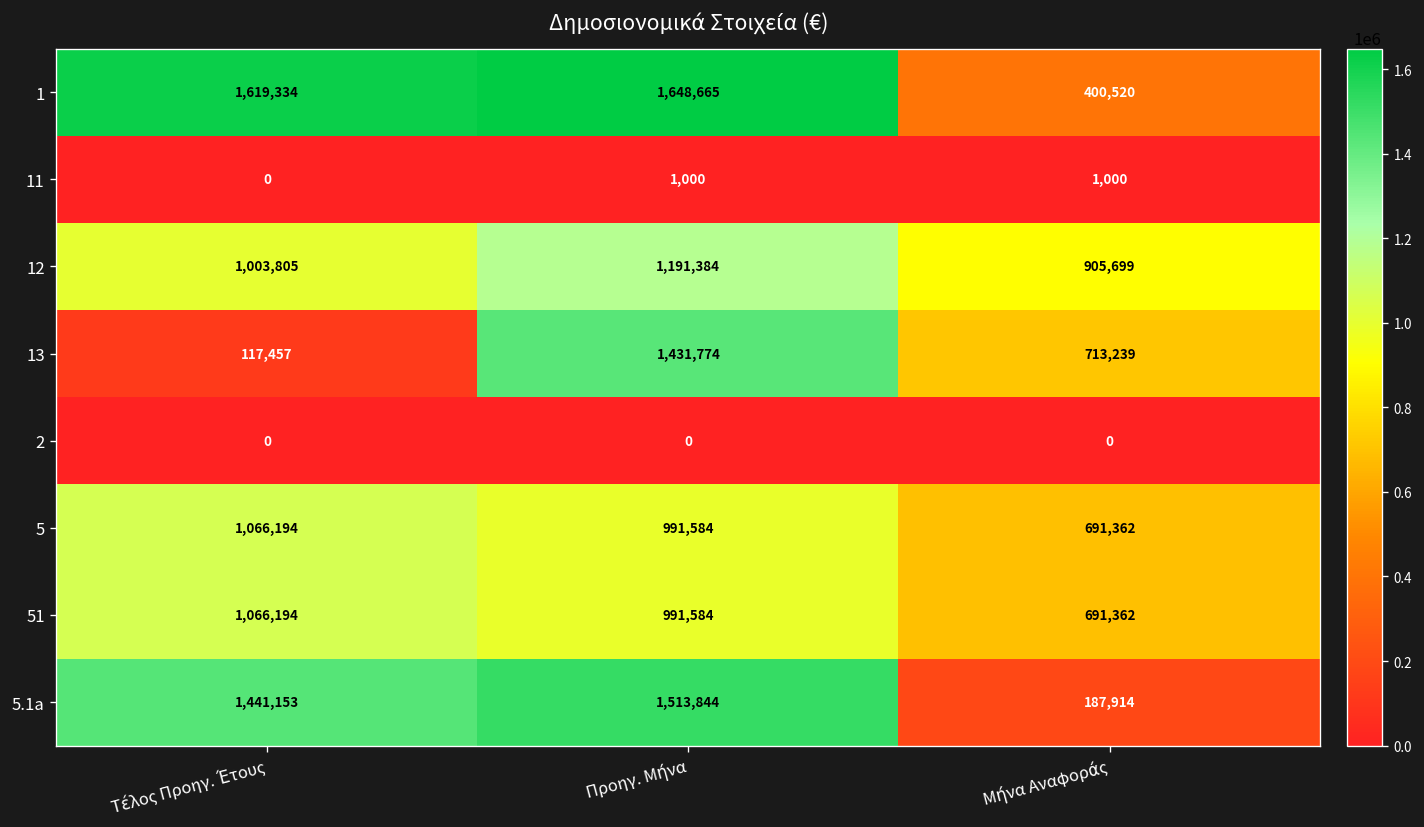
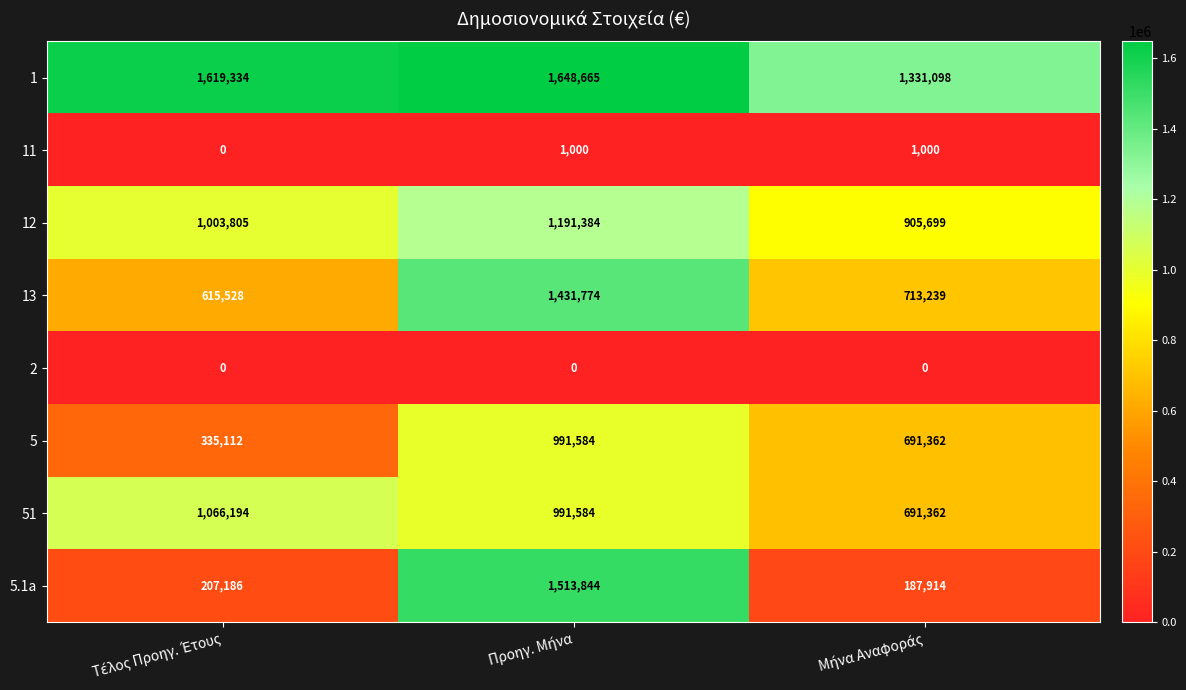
  {
    "1": {
      "Τέλος Προηγ. Έτους": "1,619,334",
      "Προηγ. Μήνα": "1,648,665",
-     "Μήνα Αναφοράς": "400,520"
+     "Μήνα Αναφοράς": "1,331,098"
    },
    "11": {
      "Τέλος Προηγ. Έτους": "0",
      "Προηγ. Μήνα": "1,000",
      "Μήνα Αναφοράς": "1,000"
    },
    "12": {
      "Τέλος Προηγ. Έτους": "1,003,805",
      "Προηγ. Μήνα": "1,191,384",
      "Μήνα Αναφοράς": "905,699"
    },
    "13": {
-     "Τέλος Προηγ. Έτους": "117,457",
+     "Τέλος Προηγ. Έτους": "615,528",
      "Προηγ. Μήνα": "1,431,774",
      "Μήνα Αναφοράς": "713,239"
    },
    "2": {
      "Τέλος Προηγ. Έτους": "0",
      "Προηγ. Μήνα": "0",
      "Μήνα Αναφοράς": "0"
    },
    "5": {
-     "Τέλος Προηγ. Έτους": "1,066,194",
+     "Τέλος Προηγ. Έτους": "335,112",
      "Προηγ. Μήνα": "991,584",
      "Μήνα Αναφοράς": "691,362"
    },
    "51": {
      "Τέλος Προηγ. Έτους": "1,066,194",
      "Προηγ. Μήνα": "991,584",
      "Μήνα Αναφοράς": "691,362"
    },
    "5.1a": {
-     "Τέλος Προηγ. Έτους": "1,441,153",
+     "Τέλος Προηγ. Έτους": "207,186",
      "Προηγ. Μήνα": "1,513,844",
      "Μήνα Αναφοράς": "187,914"
    }
  }
